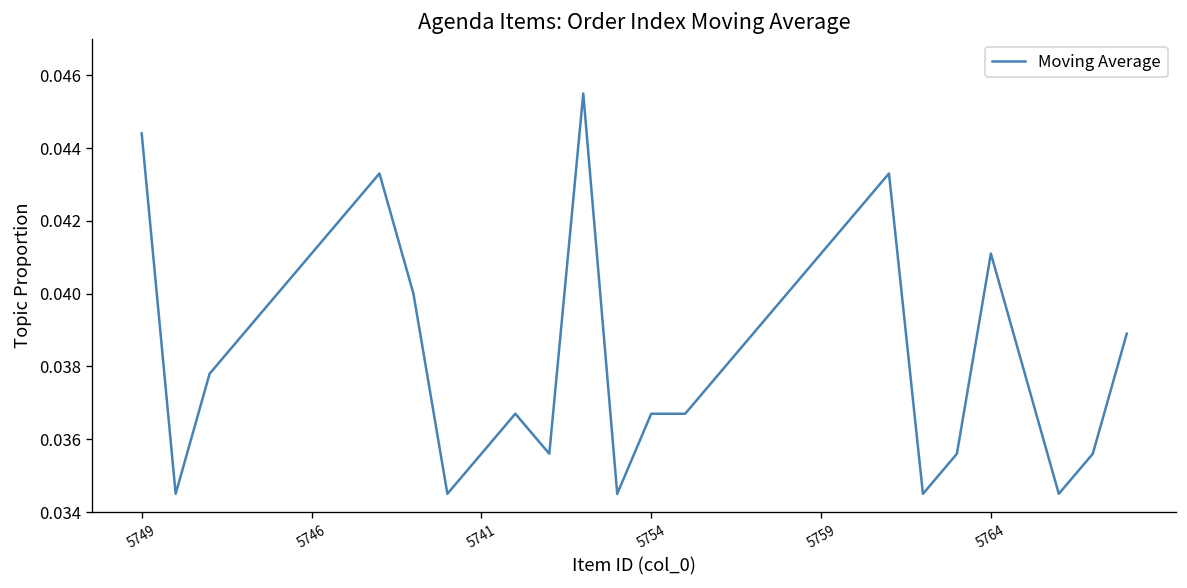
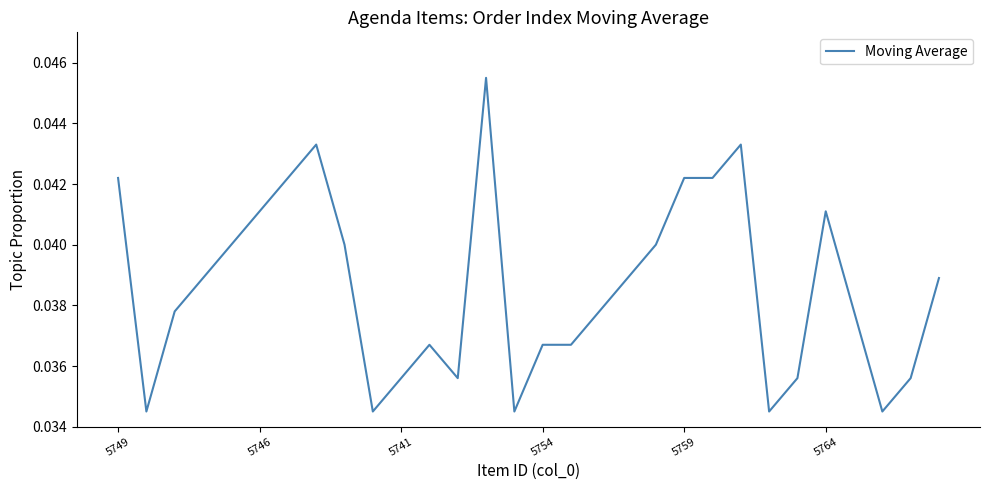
  {
-   "5749": 0.0444,
+   "5749": 0.0422,
    "5746": 0.0411,
    "5741": 0.0356,
    "5754": 0.0367,
-   "5759": 0.0411,
+   "5759": 0.0422,
    "5764": 0.0411
  }
